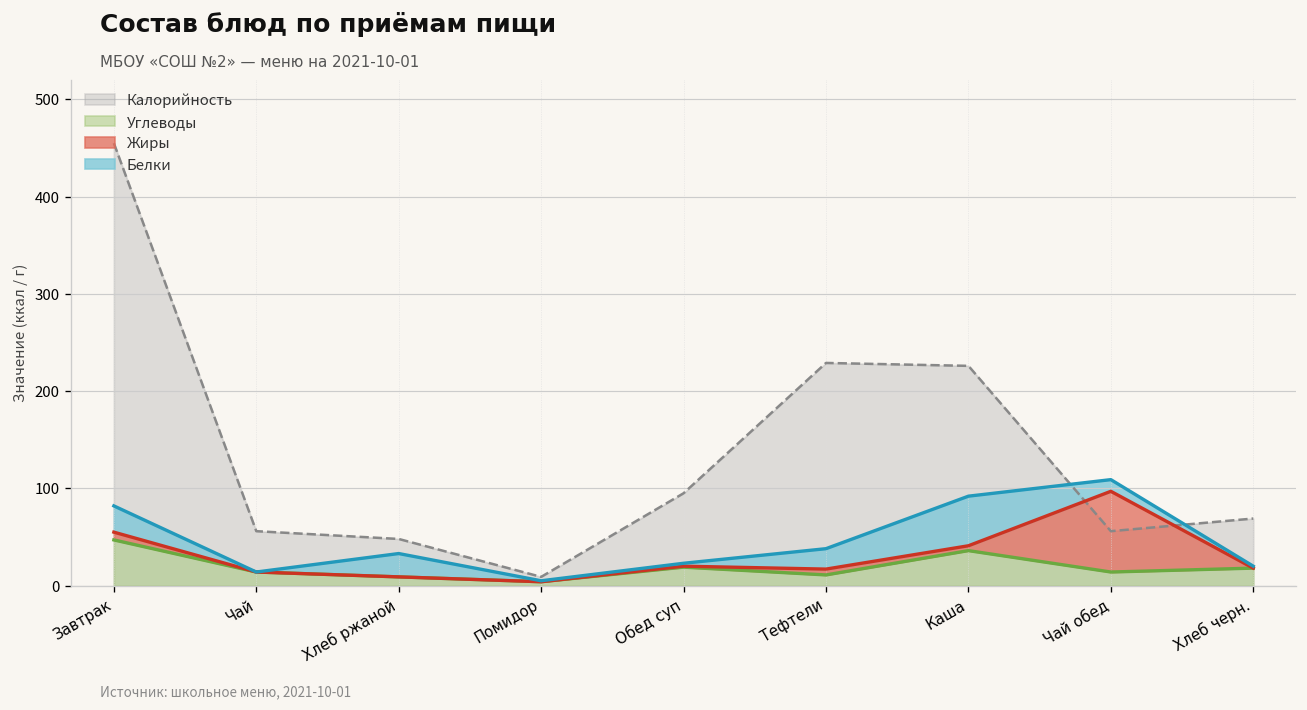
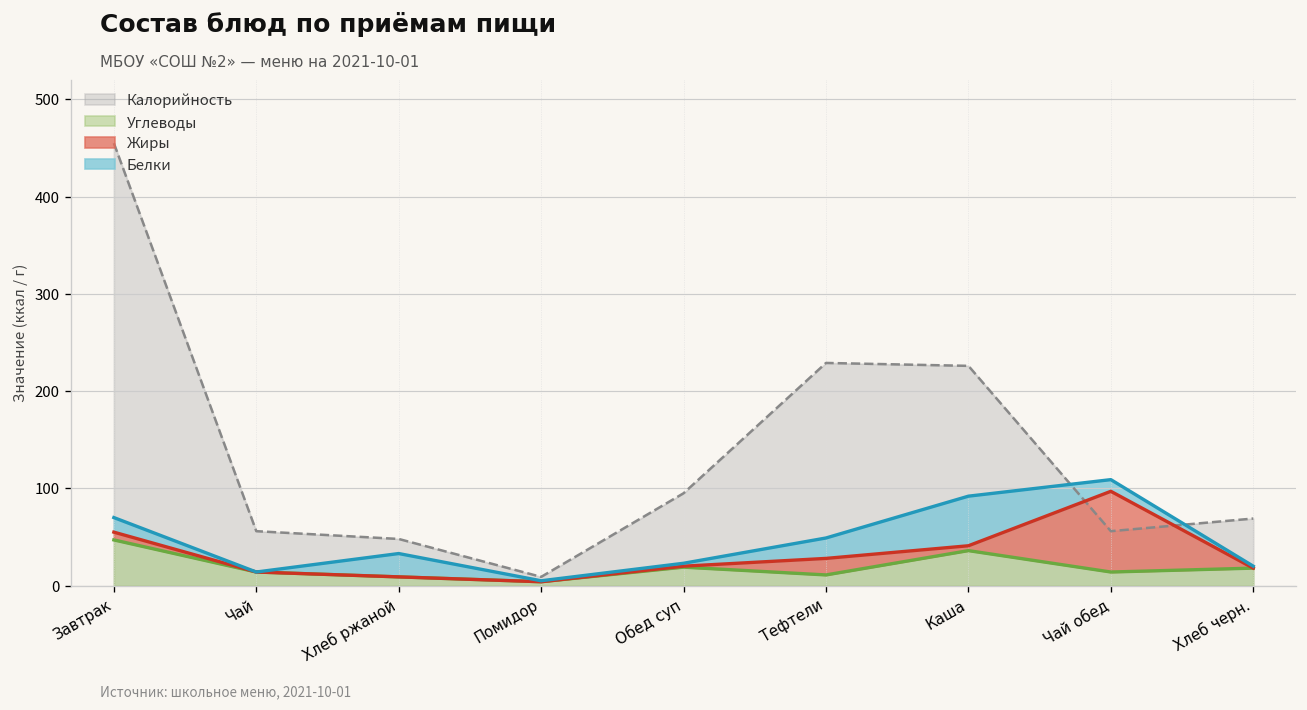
  {
    "Жиры": {
      "Завтрак": 10,
-     "Тефтели": 10,
+     "Тефтели": 20,
      "Каша": 10,
      "Чай обед": 80
    },
    "Белки": {
-     "Завтрак": 30,
+     "Завтрак": 20,
      "Хлеб ржаной": 20,
      "Тефтели": 20,
      "Каша": 50,
      "Чай обед": 10
    }
  }
